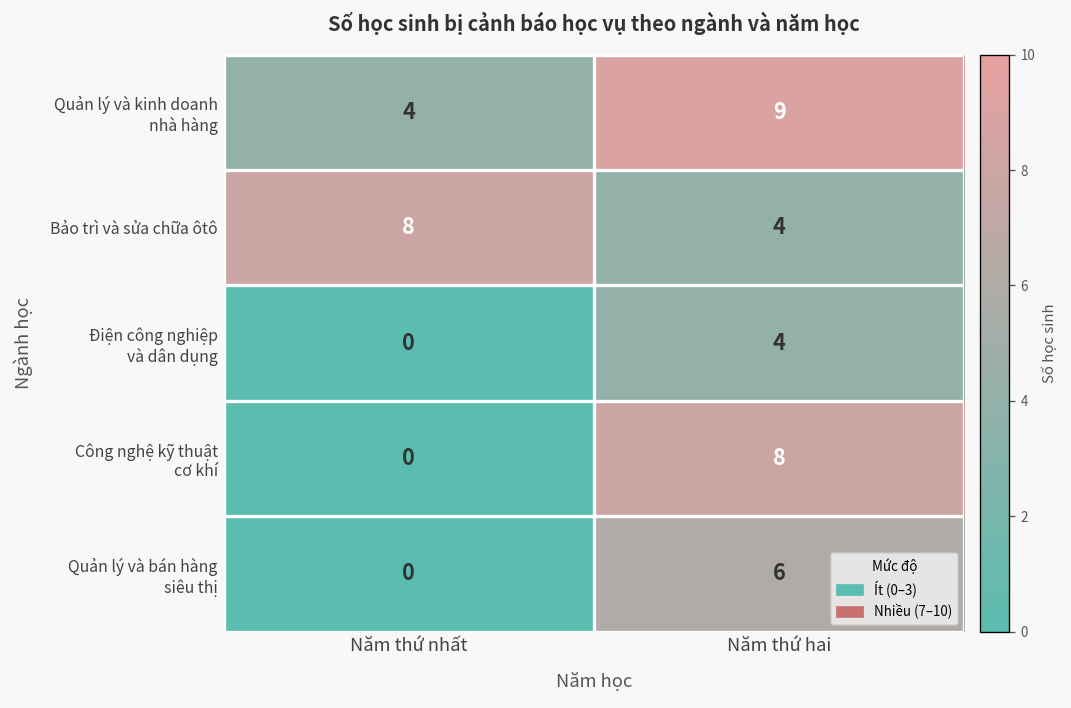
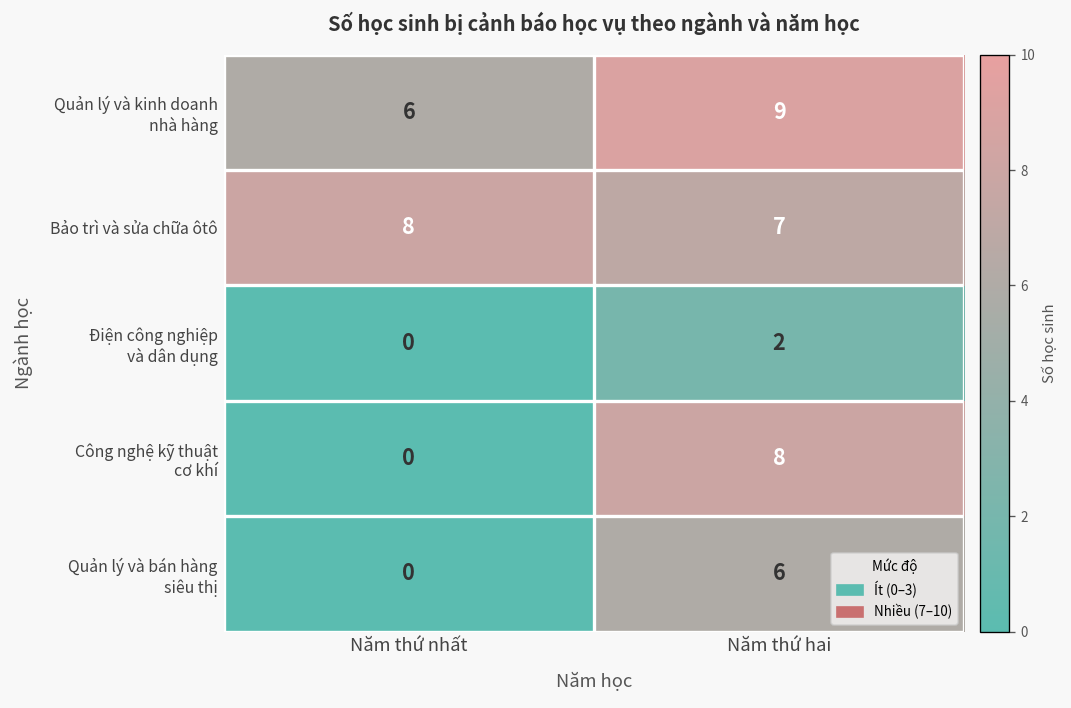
  {
    "Quản lý và kinh doanh nhà hàng": {
-     "Năm thứ nhất": 4,
+     "Năm thứ nhất": 6,
      "Năm thứ hai": 9
    },
    "Bảo trì và sửa chữa ôtô": {
      "Năm thứ nhất": 8,
-     "Năm thứ hai": 4
+     "Năm thứ hai": 7
    },
    "Điện công nghiệp và dân dụng": {
      "Năm thứ nhất": 0,
-     "Năm thứ hai": 4
+     "Năm thứ hai": 2
    },
    "Công nghệ kỹ thuật cơ khí": {
      "Năm thứ nhất": 0,
      "Năm thứ hai": 8
    },
    "Quản lý và bán hàng siêu thị": {
      "Năm thứ nhất": 0,
      "Năm thứ hai": 6
    }
  }
